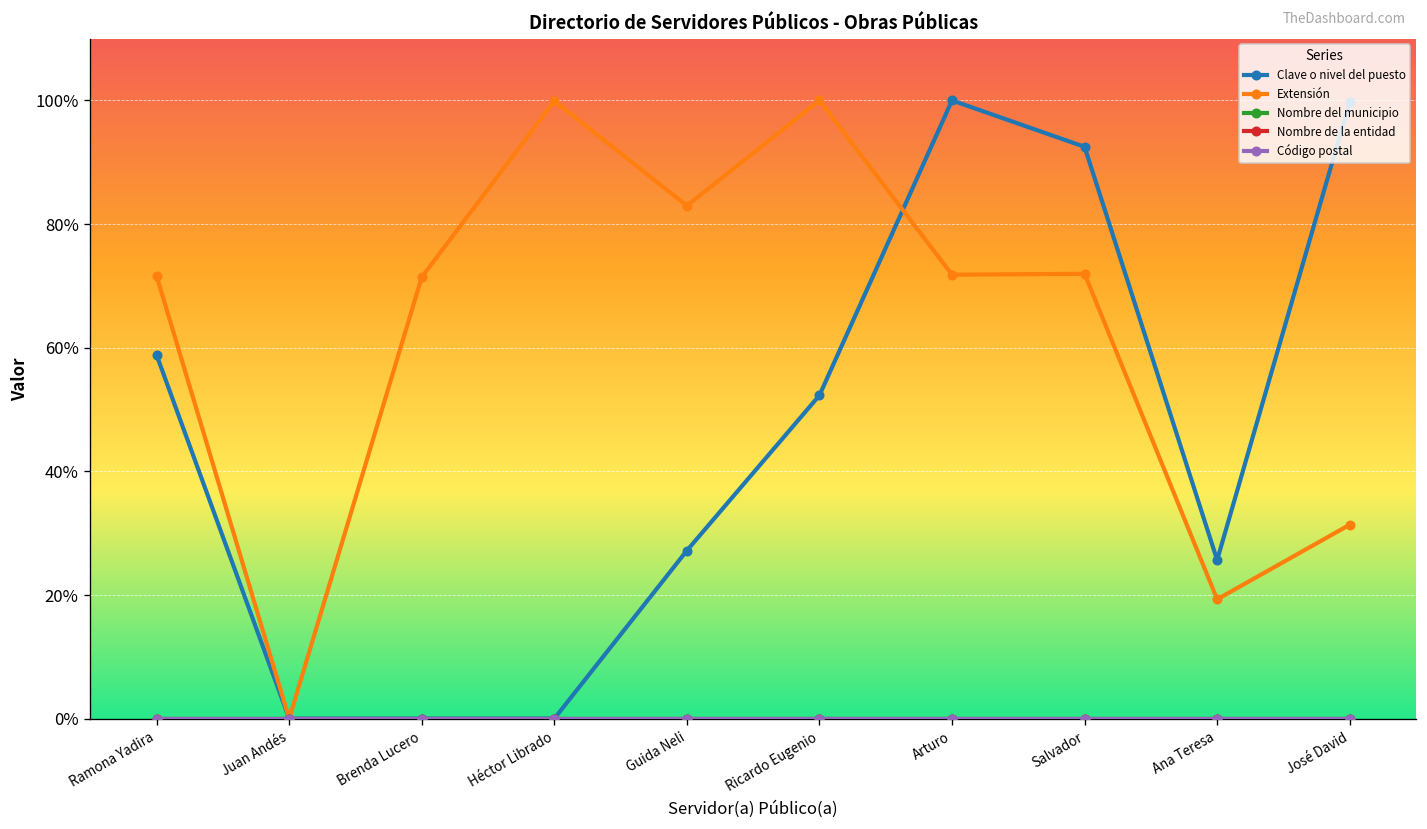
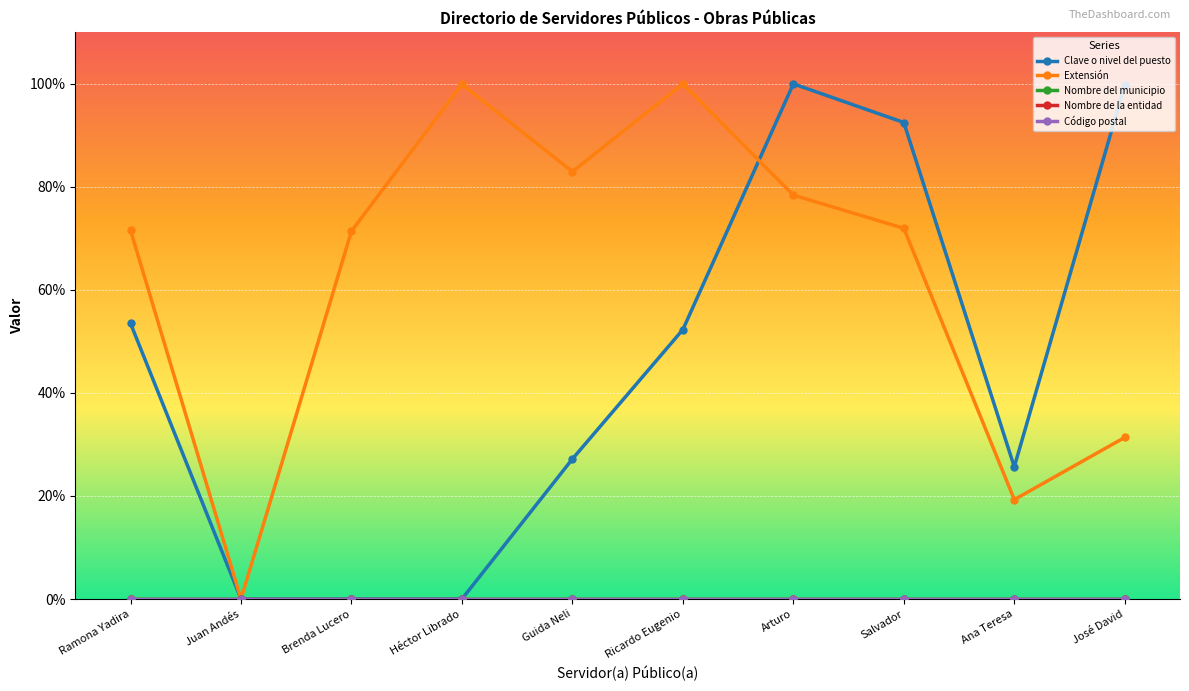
  {
    "Clave o nivel del puesto": {
-     "Ramona Yadira": "59%",
+     "Ramona Yadira": "54%",
      "Guida Neli": "27%",
      "Ricardo Eugenio": "52%",
      "Arturo": "100%",
      "Salvador": "92%",
      "Ana Teresa": "26%"
    },
    "Extensión": {
      "Ramona Yadira": "72%",
      "Brenda Lucero": "71%",
      "Héctor Librado": "100%",
      "Guida Neli": "83%",
      "Ricardo Eugenio": "100%",
-     "Arturo": "72%",
+     "Arturo": "78%",
      "Salvador": "72%",
      "Ana Teresa": "19%",
      "José David": "31%"
    },
    "Código postal": {
      "Ramona Yadira": "0%",
      "Guida Neli": "0%",
      "Ricardo Eugenio": "0%",
      "Arturo": "0%",
      "Salvador": "0%",
      "Ana Teresa": "0%",
      "José David": "0%"
    }
  }
